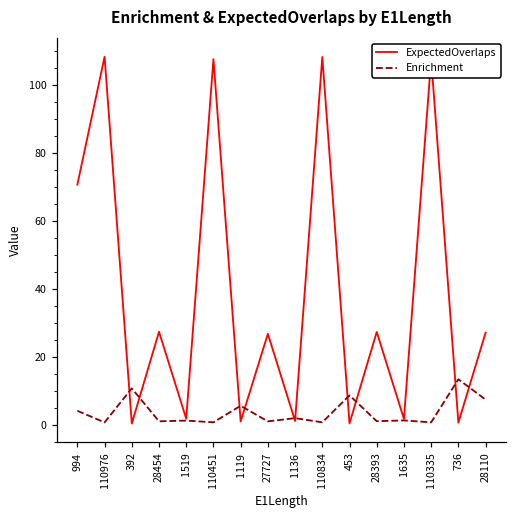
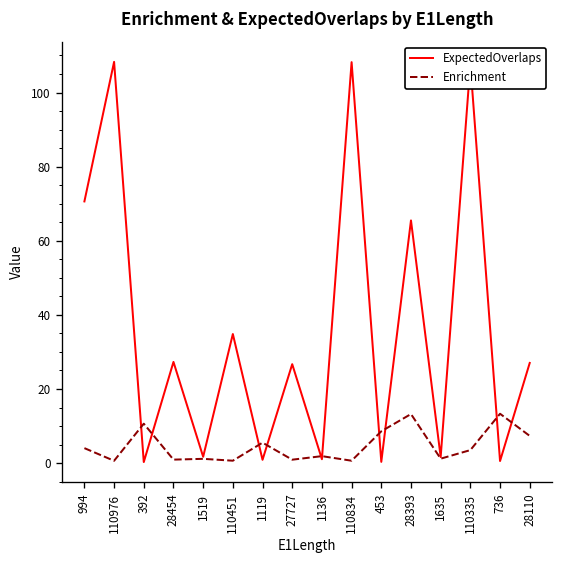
  {
    "ExpectedOverlaps": {
      "994": 71,
      "110976": 108,
      "392": 0,
      "28454": 27,
-     "110451": 108,
+     "110451": 35,
      "1119": 1,
      "27727": 27,
      "1136": 1,
      "110834": 108,
      "453": 0,
-     "28393": 27,
+     "28393": 65,
      "736": 1,
      "28110": 27
    },
    "Enrichment": {
      "994": 4,
      "110976": 1,
      "392": 11,
      "28454": 1,
      "110451": 1,
      "1119": 6,
      "27727": 1,
      "1136": 2,
      "110834": 1,
      "453": 9,
-     "28393": 1,
-     "110335": 1,
+     "28393": 13,
+     "110335": 4,
      "736": 13,
      "28110": 7
    }
  }
